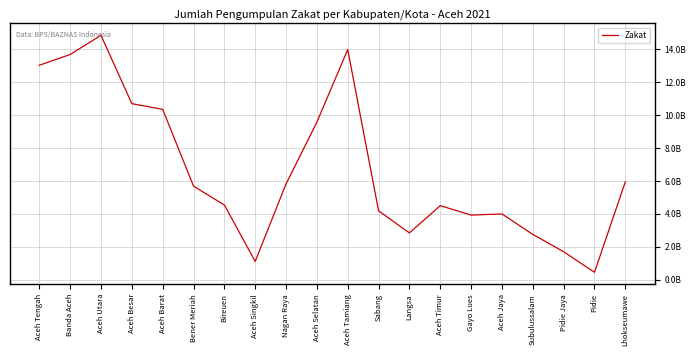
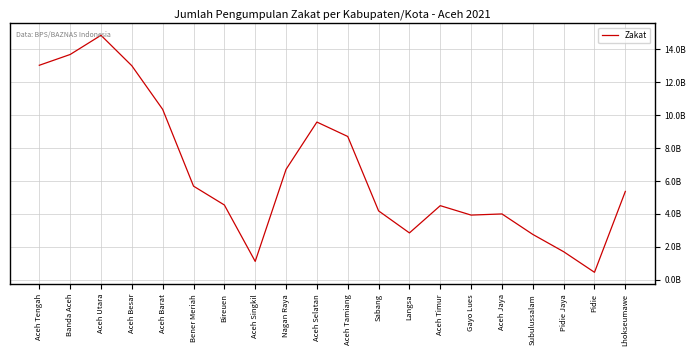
  {
    "Aceh Tengah": 13000000000,
    "Banda Aceh": 13700000000,
    "Aceh Utara": 14800000000,
-   "Aceh Besar": 10700000000,
+   "Aceh Besar": 13000000000,
    "Aceh Barat": 10300000000,
    "Bener Meriah": 5700000000,
    "Bireuen": 4500000000,
    "Aceh Singkil": 1100000000,
-   "Nagan Raya": 5800000000,
+   "Nagan Raya": 6700000000,
    "Aceh Selatan": 9600000000,
-   "Aceh Tamiang": 14000000000,
+   "Aceh Tamiang": 8700000000,
    "Sabang": 4200000000,
    "Langsa": 2800000000,
    "Aceh Timur": 4500000000,
    "Gayo Lues": 3900000000,
    "Aceh Jaya": 4000000000,
    "Subulussalam": 2800000000,
    "Pidie Jaya": 1700000000,
    "Pidie": 500000000,
-   "Lhokseumawe": 5900000000
+   "Lhokseumawe": 5400000000
  }
